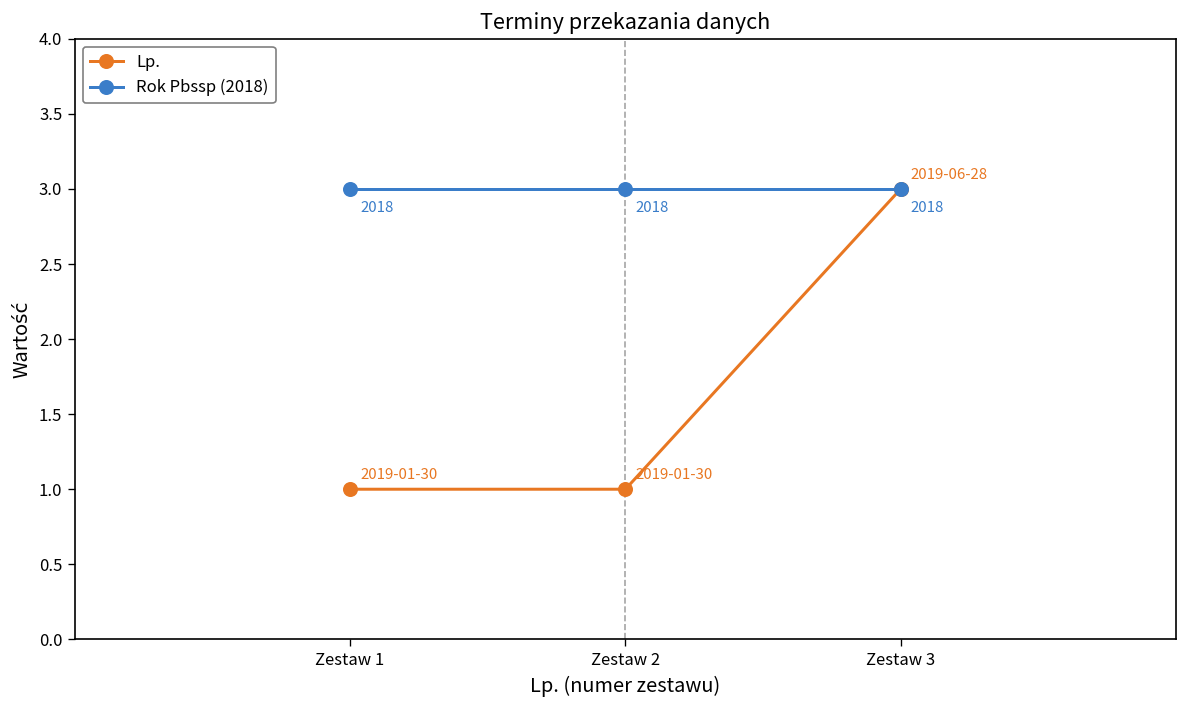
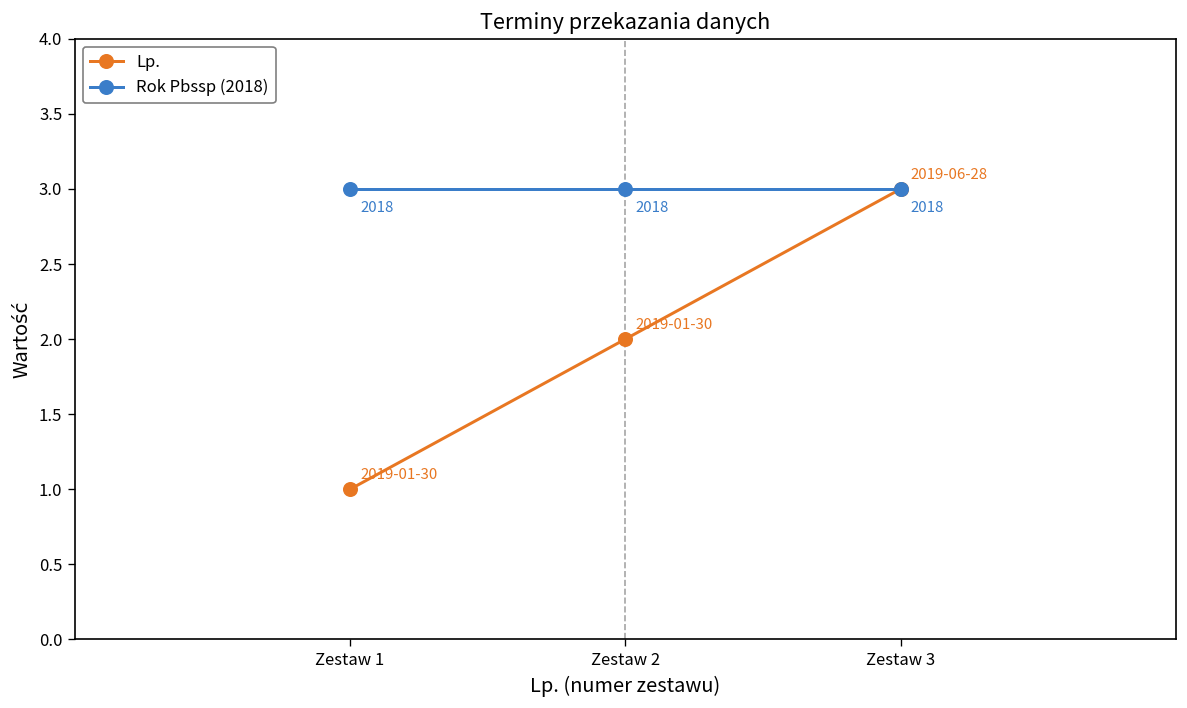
  {
    "Lp.": {
-     "Zestaw 2": 1
+     "Zestaw 2": 2
    }
  }
